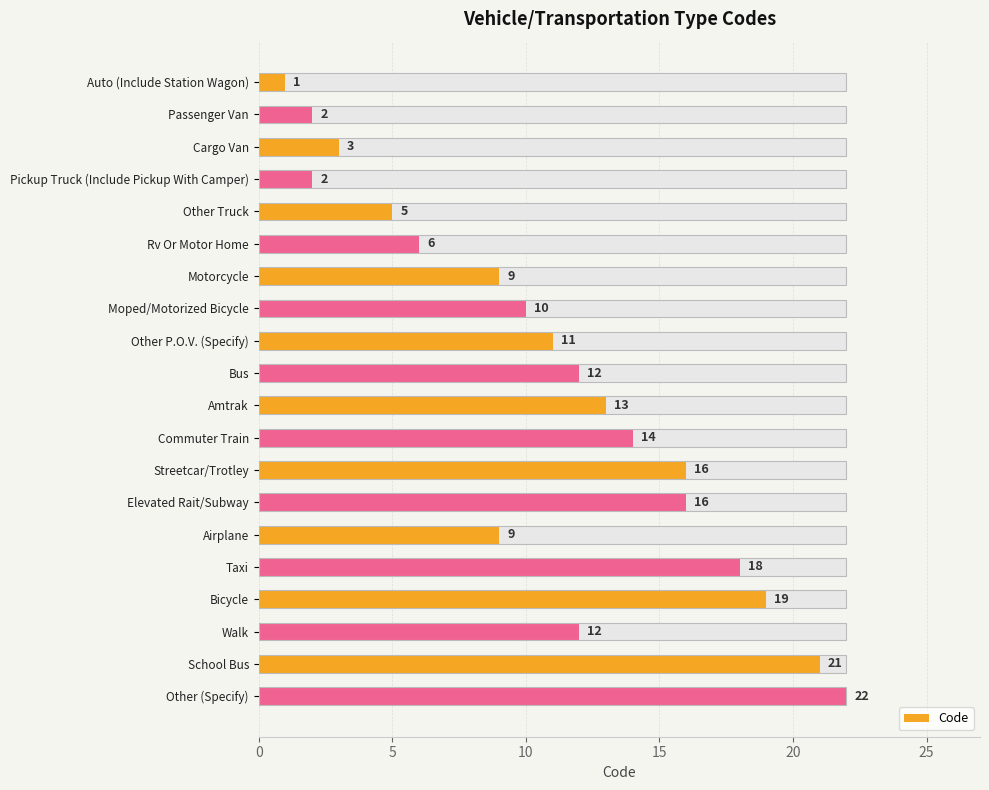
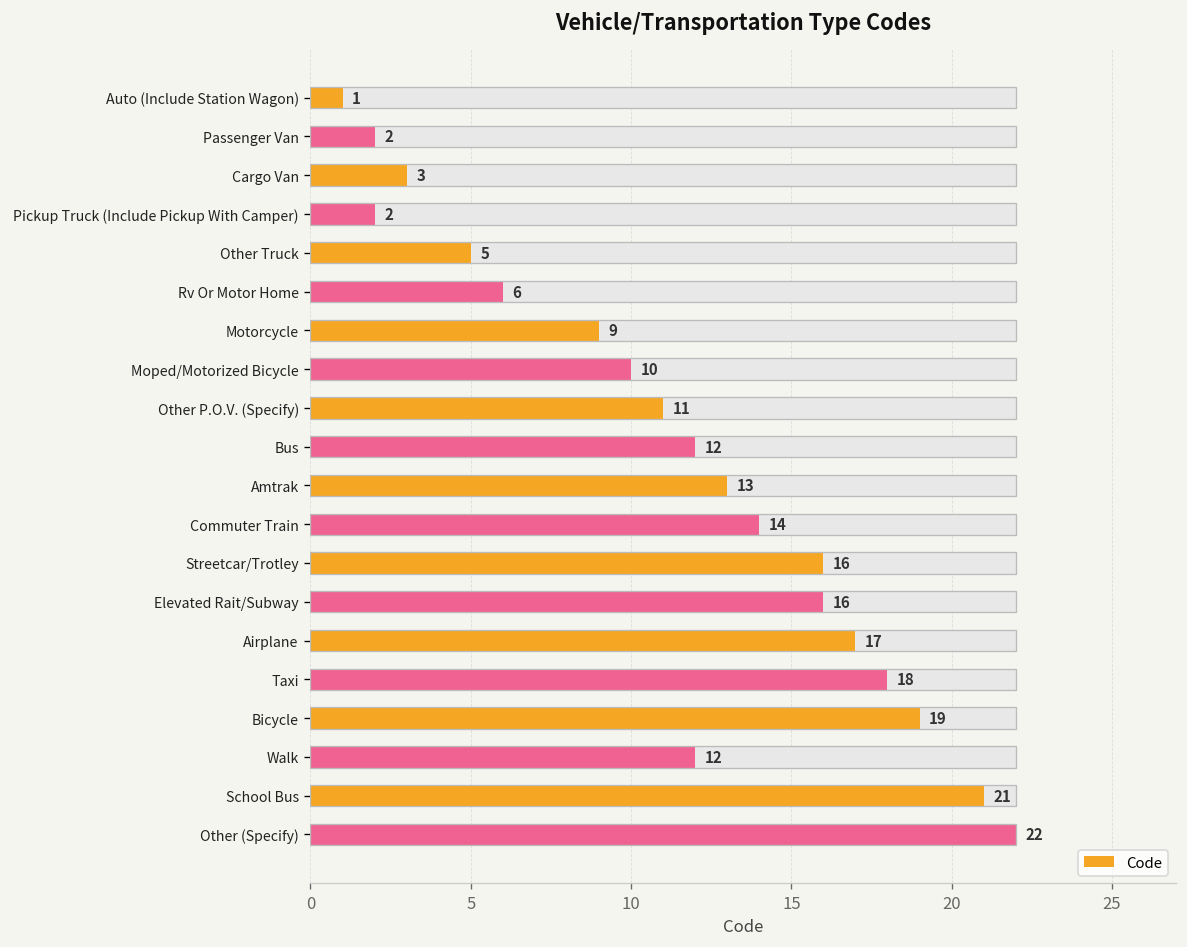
  {
    "Code": {
-     "Airplane": 9,
+     "Airplane": 17,
      "Other (Specify)": 22
    }
  }
